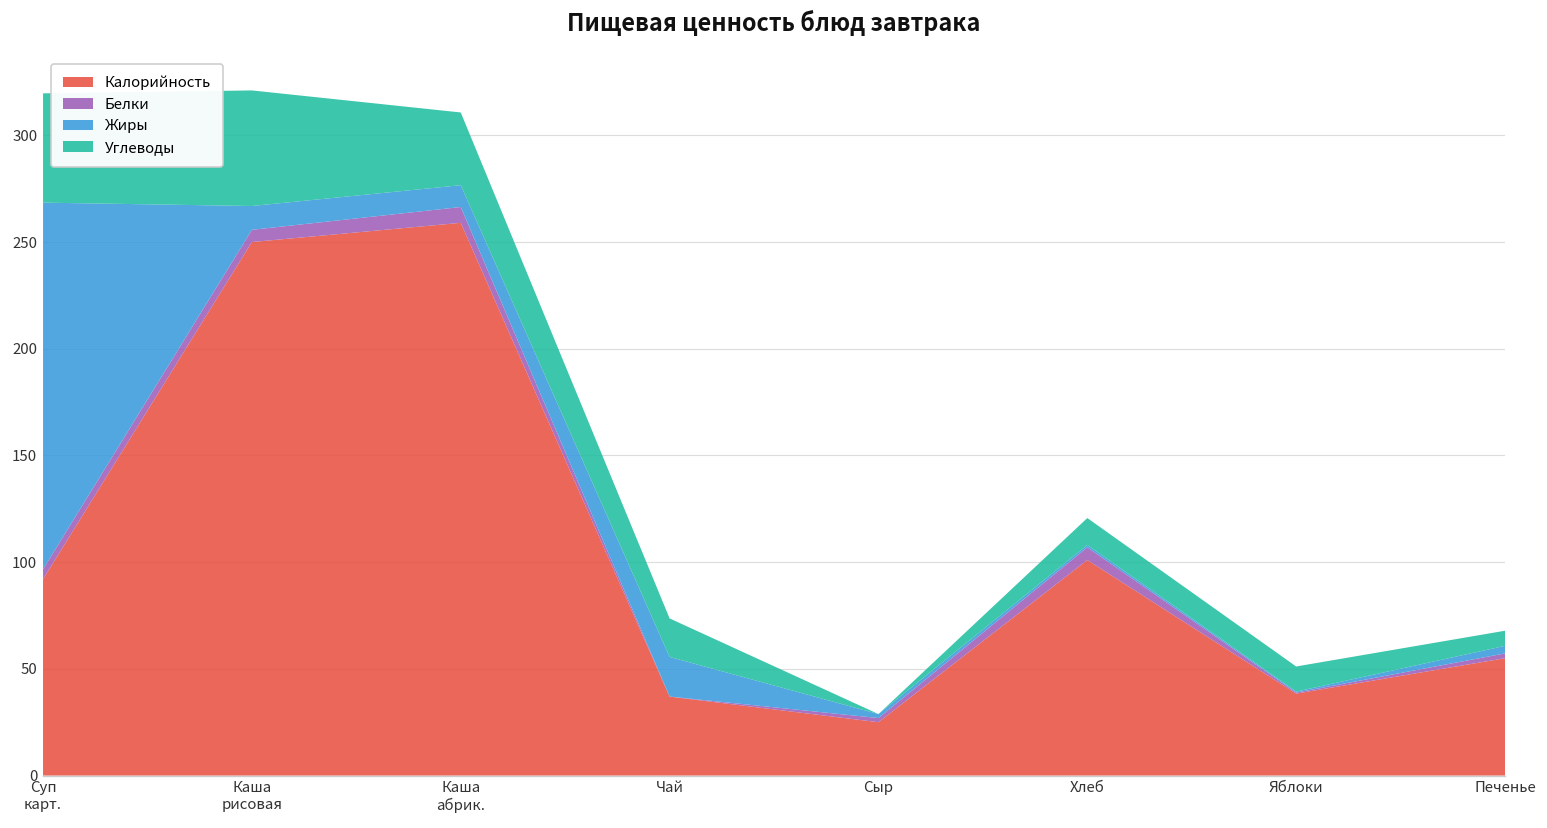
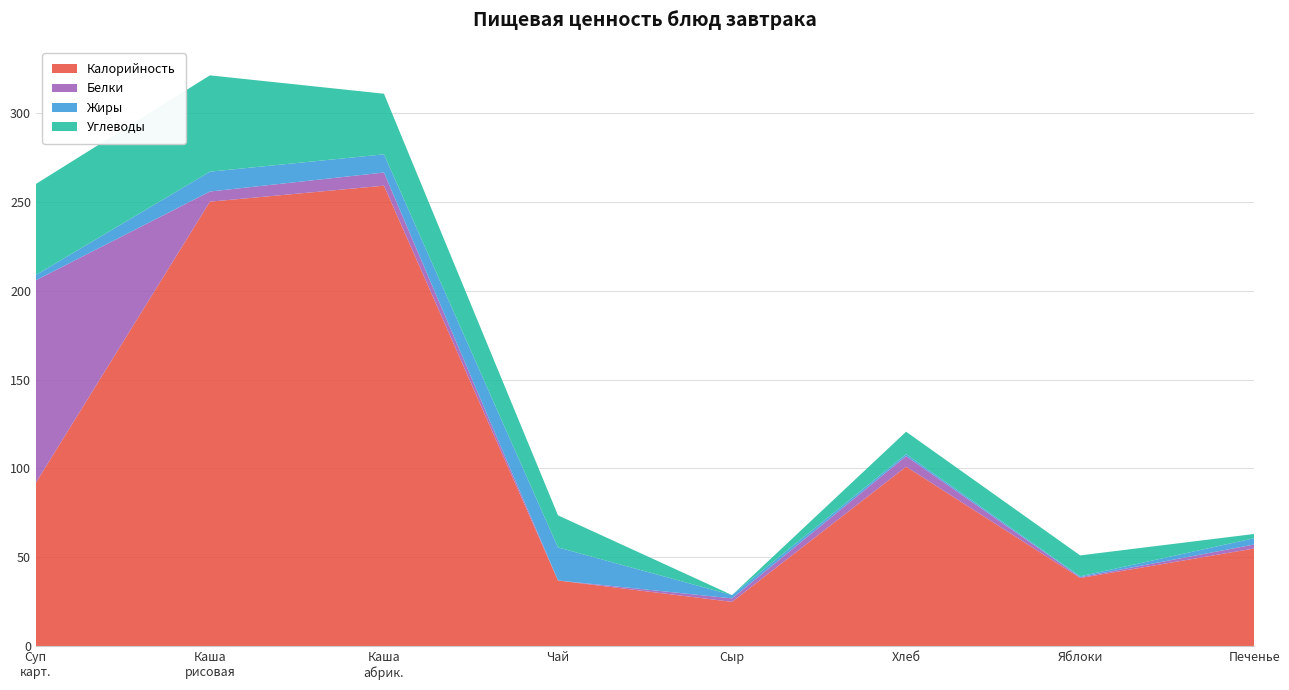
  {
    "Калорийность": {
      "Суп карт.": 92,
      "Каша рисовая": 250,
      "Каша абрик.": 259,
      "Сыр": 25,
      "Хлеб": 101,
      "Печенье": 55
    },
    "Белки": {
-     "Суп карт.": 5,
+     "Суп карт.": 114,
      "Каша рисовая": 6,
      "Каша абрик.": 7,
      "Сыр": 2,
      "Печенье": 2
    },
    "Жиры": {
-     "Суп карт.": 172,
+     "Суп карт.": 3,
      "Каша рисовая": 11,
      "Каша абрик.": 10,
      "Чай": 19,
      "Печенье": 4
    },
    "Углеводы": {
      "Суп карт.": 51,
      "Каша рисовая": 54,
      "Каша абрик.": 34,
      "Чай": 18,
      "Хлеб": 13,
      "Яблоки": 12,
-     "Печенье": 7
+     "Печенье": 2
    }
  }
